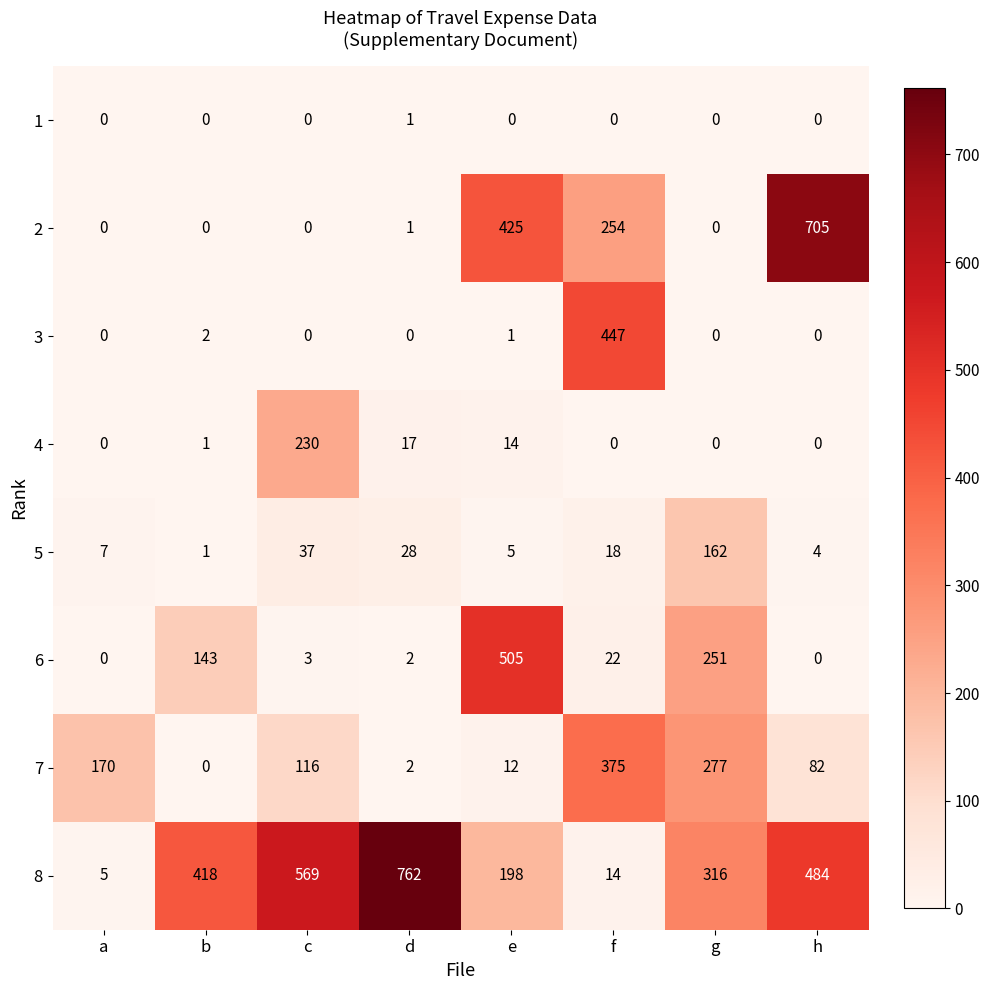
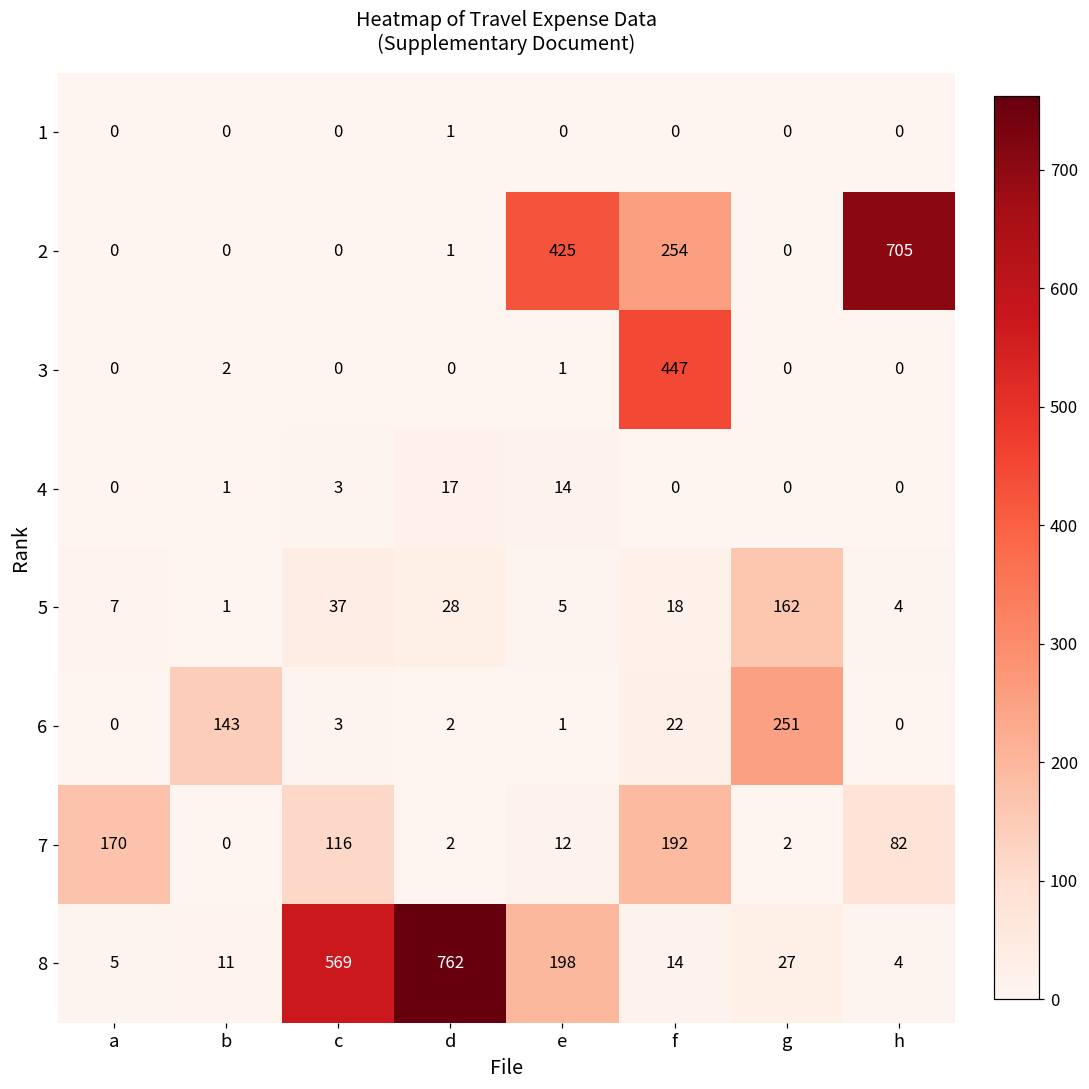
  {
    "1": {
      "a": 0,
      "b": 0,
      "c": 0,
      "d": 1,
      "e": 0,
      "f": 0,
      "g": 0,
      "h": 0
    },
    "2": {
      "a": 0,
      "b": 0,
      "c": 0,
      "d": 1,
      "e": 425,
      "f": 254,
      "g": 0,
      "h": 705
    },
    "3": {
      "a": 0,
      "b": 2,
      "c": 0,
      "d": 0,
      "e": 1,
      "f": 447,
      "g": 0,
      "h": 0
    },
    "4": {
      "a": 0,
      "b": 1,
-     "c": 230,
+     "c": 3,
      "d": 17,
      "e": 14,
      "f": 0,
      "g": 0,
      "h": 0
    },
    "5": {
      "a": 7,
      "b": 1,
      "c": 37,
      "d": 28,
      "e": 5,
      "f": 18,
      "g": 162,
      "h": 4
    },
    "6": {
      "a": 0,
      "b": 143,
      "c": 3,
      "d": 2,
-     "e": 505,
+     "e": 1,
      "f": 22,
      "g": 251,
      "h": 0
    },
    "7": {
      "a": 170,
      "b": 0,
      "c": 116,
      "d": 2,
      "e": 12,
-     "f": 375,
-     "g": 277,
+     "f": 192,
+     "g": 2,
      "h": 82
    },
    "8": {
      "a": 5,
-     "b": 418,
+     "b": 11,
      "c": 569,
      "d": 762,
      "e": 198,
      "f": 14,
-     "g": 316,
-     "h": 484
+     "g": 27,
+     "h": 4
    }
  }
